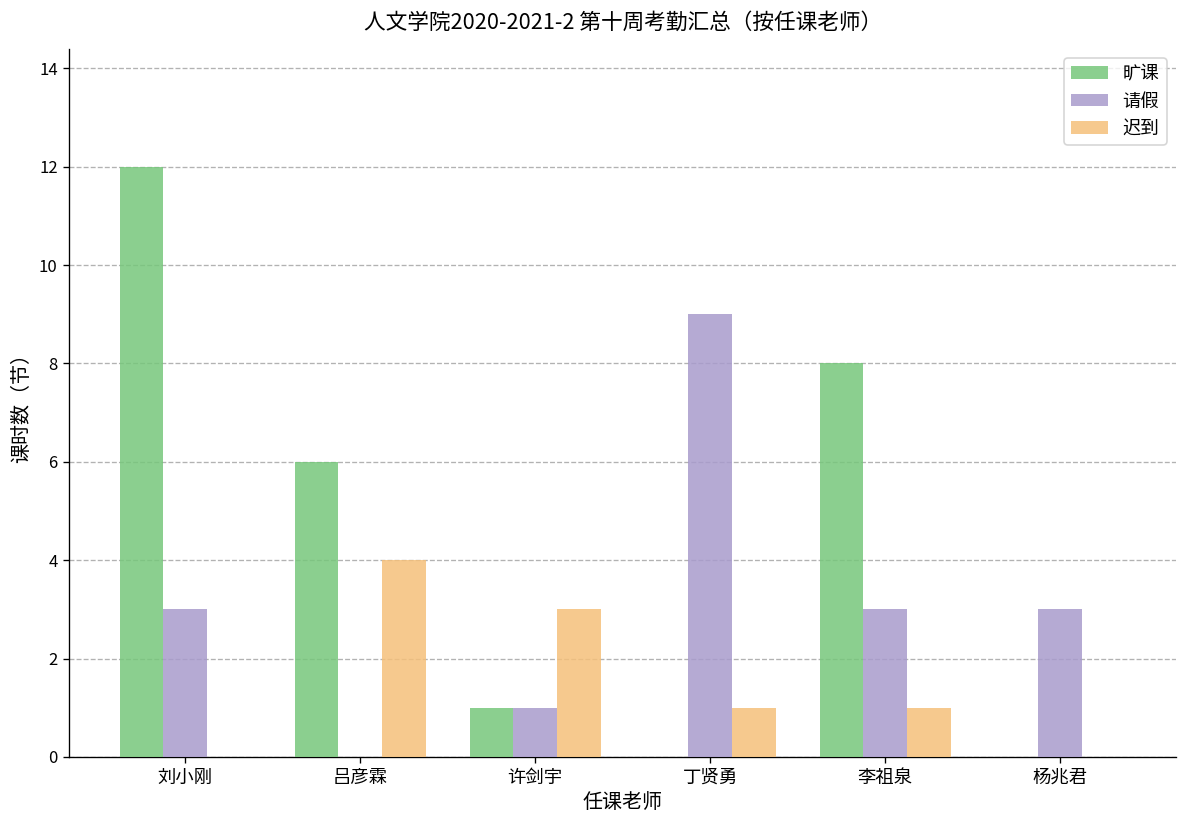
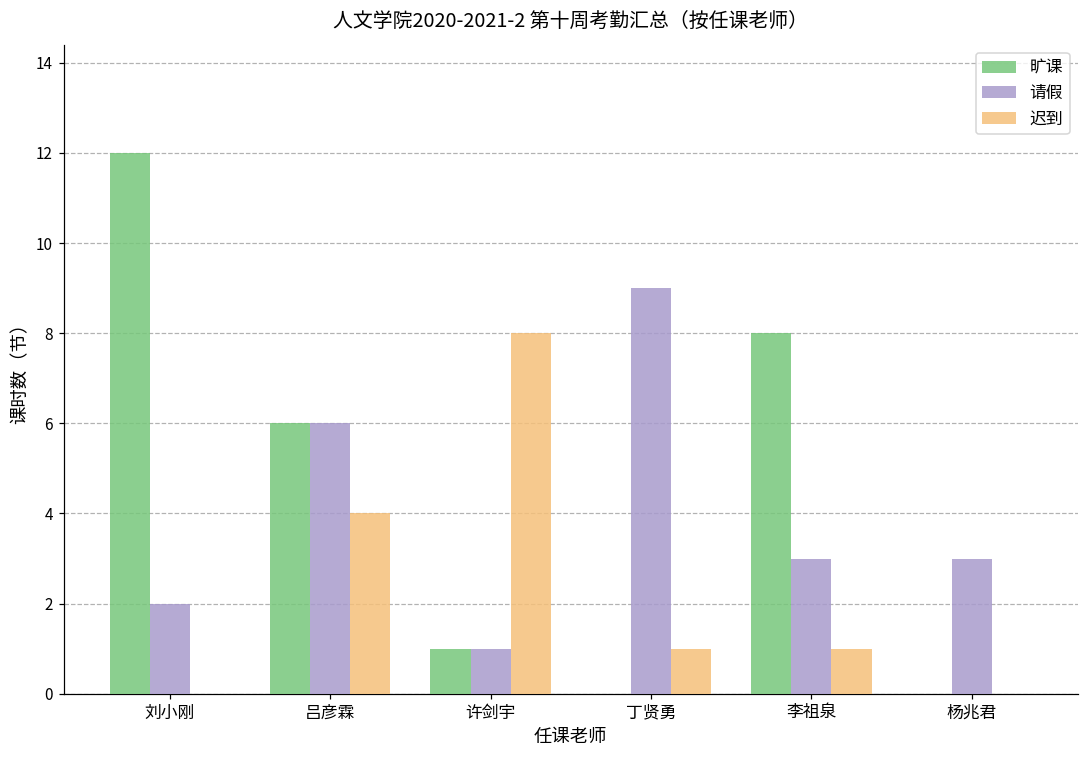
  {
    "旷课": {
      "刘小刚": 12,
      "吕彦霖": 6,
      "许剑宇": 1,
      "丁贤勇": 0,
      "李祖泉": 8,
      "杨兆君": 0
    },
    "请假": {
-     "刘小刚": 3,
-     "吕彦霖": 0,
+     "刘小刚": 2,
+     "吕彦霖": 6,
      "许剑宇": 1,
      "丁贤勇": 9,
      "李祖泉": 3,
      "杨兆君": 3
    },
    "迟到": {
      "刘小刚": 0,
      "吕彦霖": 4,
-     "许剑宇": 3,
+     "许剑宇": 8,
      "丁贤勇": 1,
      "李祖泉": 1,
      "杨兆君": 0
    }
  }
